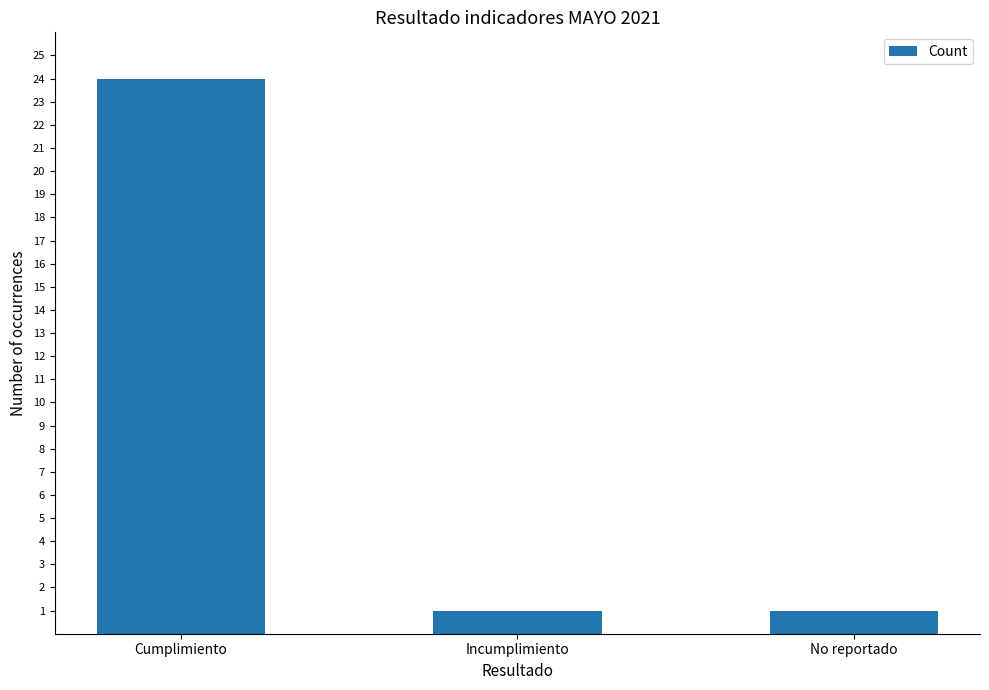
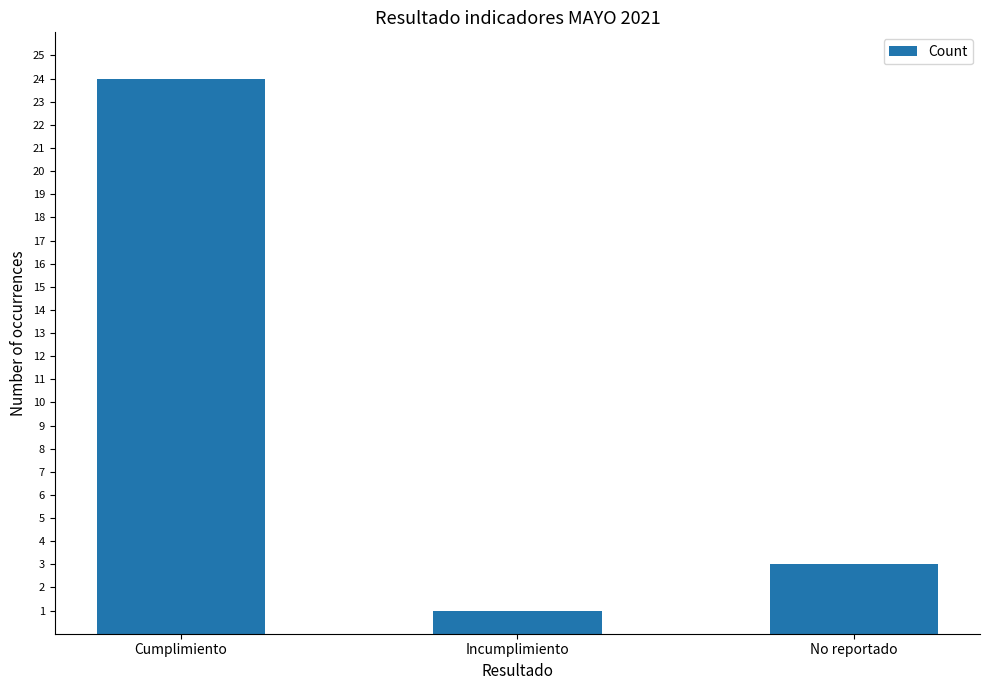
  {
    "Cumplimiento": 24,
    "Incumplimiento": 1,
-   "No reportado": 1
+   "No reportado": 3
  }
